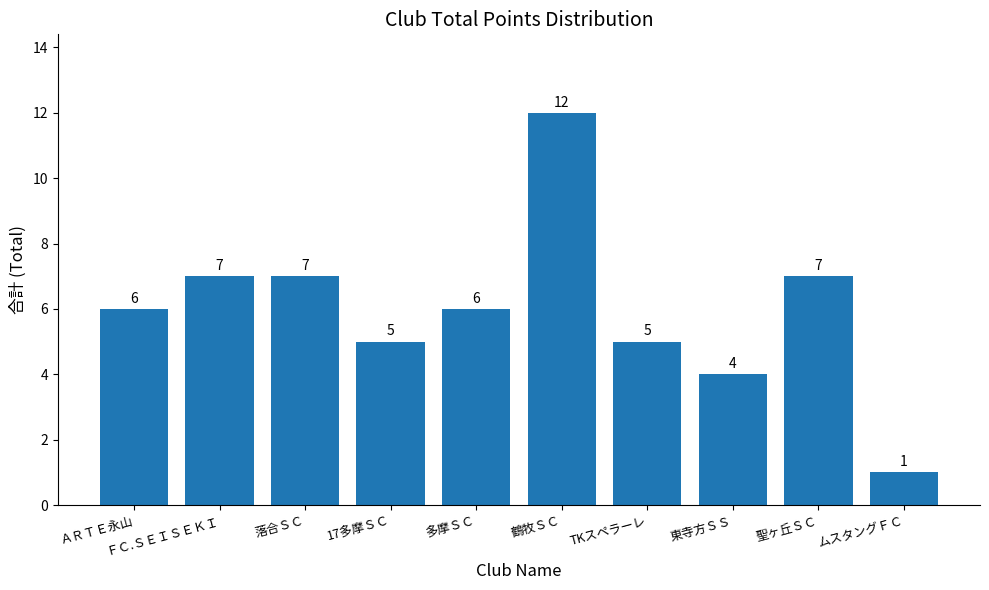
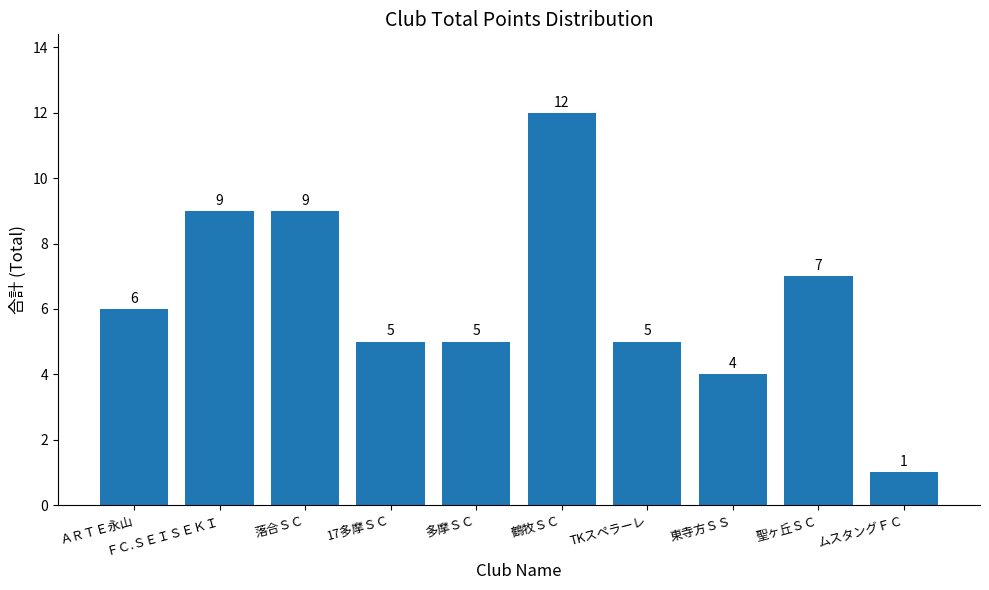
  {
    "ＡＲＴＥ永山": 6,
-   "ＦＣ.ＳＥＩＳＥＫＩ": 7,
-   "落合ＳＣ": 7,
+   "ＦＣ.ＳＥＩＳＥＫＩ": 9,
+   "落合ＳＣ": 9,
    "17多摩ＳＣ": 5,
-   "多摩ＳＣ": 6,
+   "多摩ＳＣ": 5,
    "鶴牧ＳＣ": 12,
    "TKスペラーレ": 5,
    "東寺方ＳＳ": 4,
    "聖ヶ丘ＳＣ": 7,
    "ムスタングＦＣ": 1
  }
